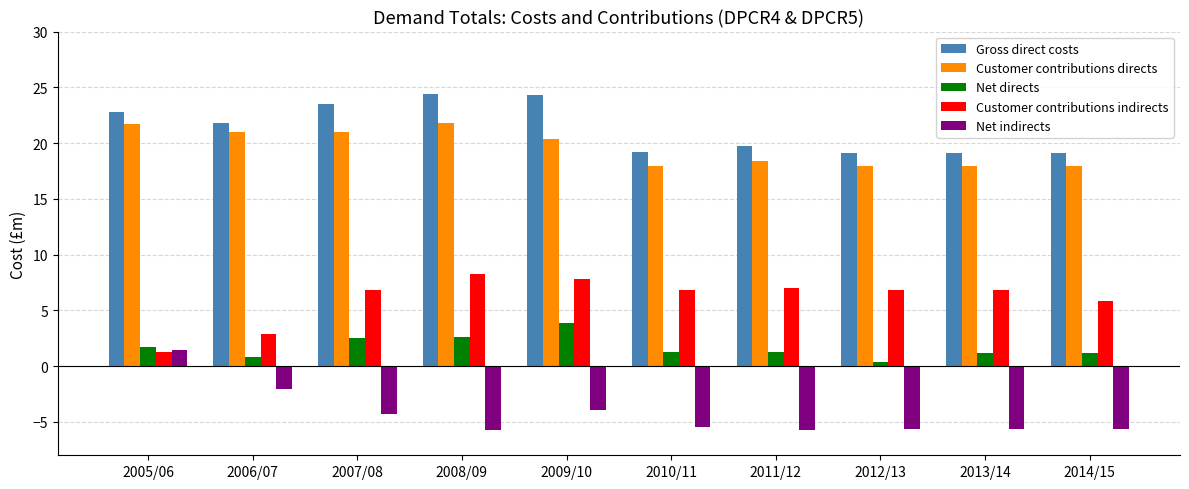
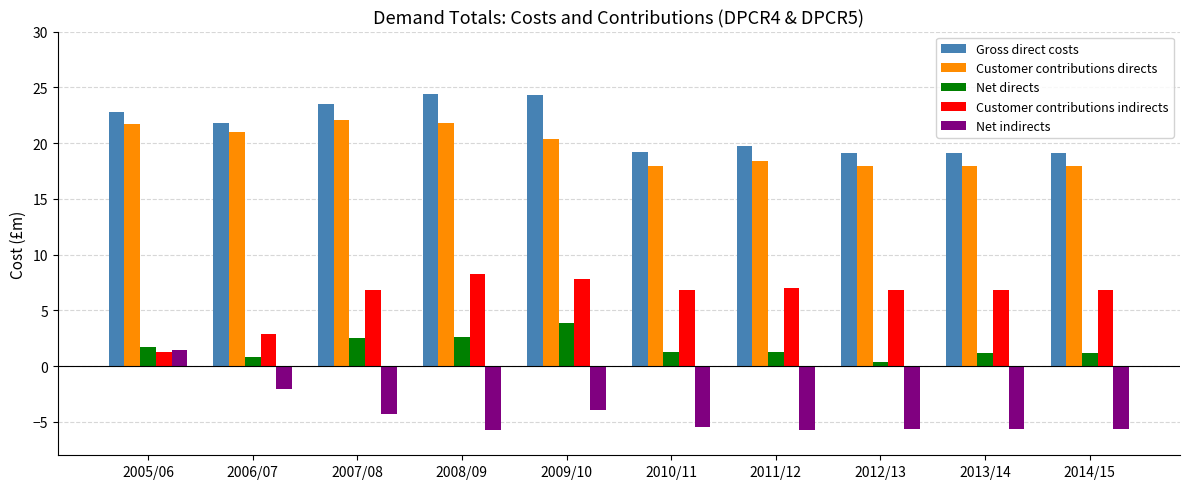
  {
    "Gross direct costs": {
      "2005/06": 22.8,
      "2006/07": 21.8,
      "2007/08": 23.5,
      "2008/09": 24.4,
      "2009/10": 24.3,
      "2010/11": 19.2,
      "2011/12": 19.7,
      "2012/13": 19.1,
      "2013/14": 19.1,
      "2014/15": 19.1
    },
    "Customer contributions directs": {
      "2005/06": 21.7,
      "2006/07": 21.0,
-     "2007/08": 21.0,
+     "2007/08": 22.1,
      "2008/09": 21.8,
      "2009/10": 20.4,
      "2010/11": 17.9,
      "2011/12": 18.4,
      "2012/13": 17.9,
      "2013/14": 17.9,
      "2014/15": 17.9
    },
    "Net directs": {
      "2005/06": 1.7,
      "2006/07": 0.8,
      "2007/08": 2.5,
      "2008/09": 2.6,
      "2009/10": 3.9,
      "2010/11": 1.3,
      "2011/12": 1.3,
      "2012/13": 0.4,
      "2013/14": 1.2,
      "2014/15": 1.2
    },
    "Customer contributions indirects": {
      "2005/06": 1.3,
      "2006/07": 2.9,
      "2007/08": 6.8,
      "2008/09": 8.3,
      "2009/10": 7.8,
      "2010/11": 6.8,
      "2011/12": 7.0,
      "2012/13": 6.8,
      "2013/14": 6.8,
-     "2014/15": 5.8
+     "2014/15": 6.8
    },
    "Net indirects": {
      "2005/06": 1.4,
      "2006/07": -2.1,
      "2007/08": -4.3,
      "2008/09": -5.7,
      "2009/10": -3.9,
      "2010/11": -5.5,
      "2011/12": -5.7,
      "2012/13": -5.6,
      "2013/14": -5.6,
      "2014/15": -5.6
    }
  }
